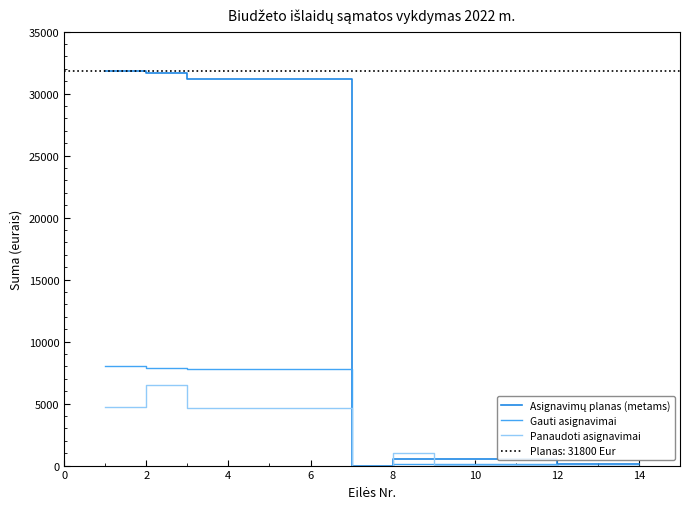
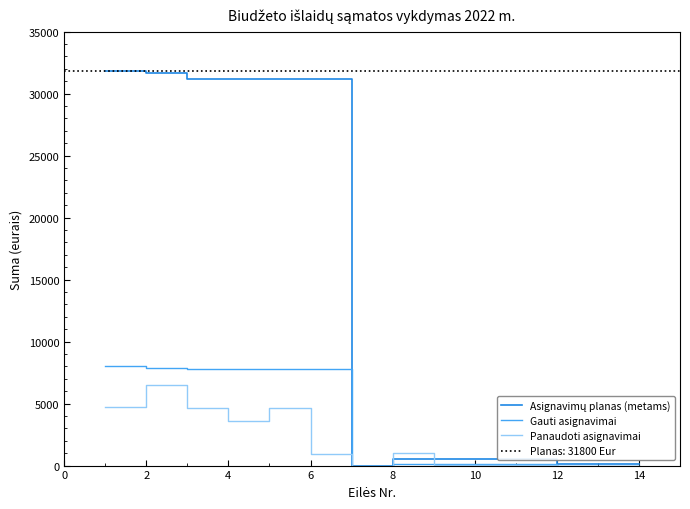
  {
    "Panaudoti asignavimai": {
      "2": 6500,
-     "4": 4700,
-     "6": 4700,
+     "4": 3600,
+     "6": 900,
      "8": 1000
    }
  }
